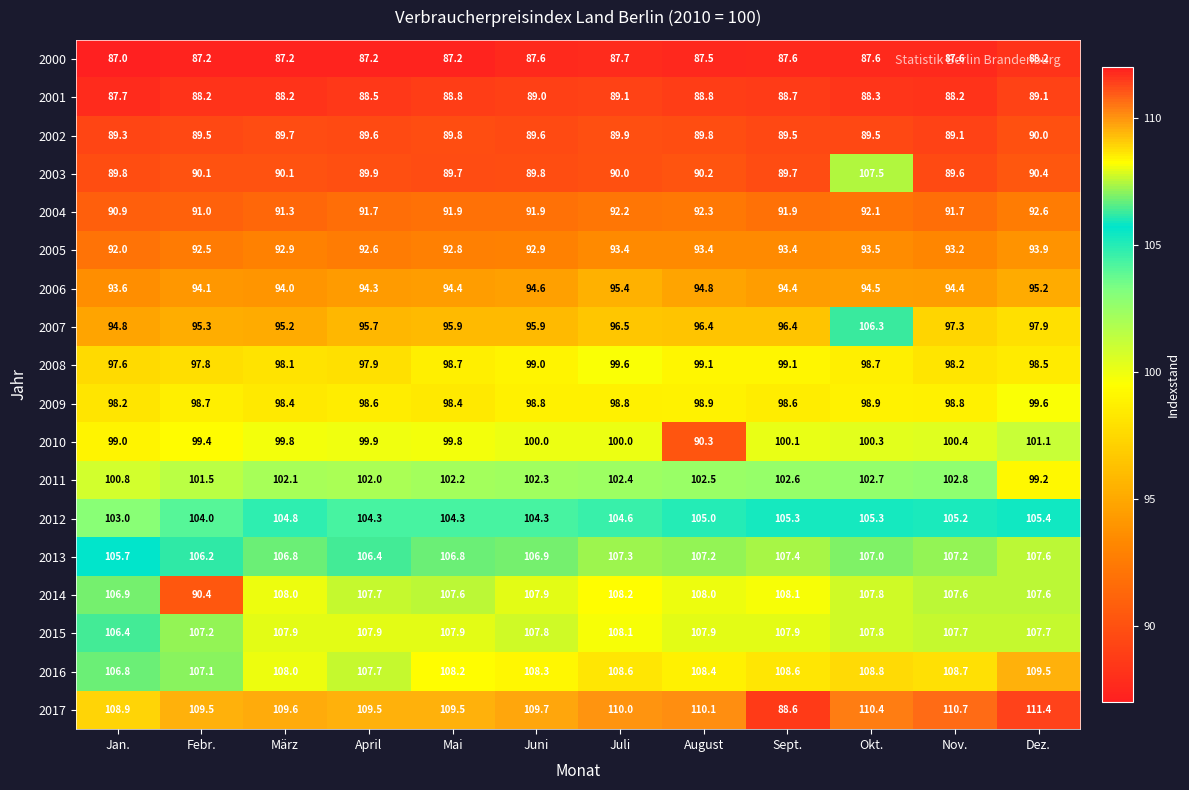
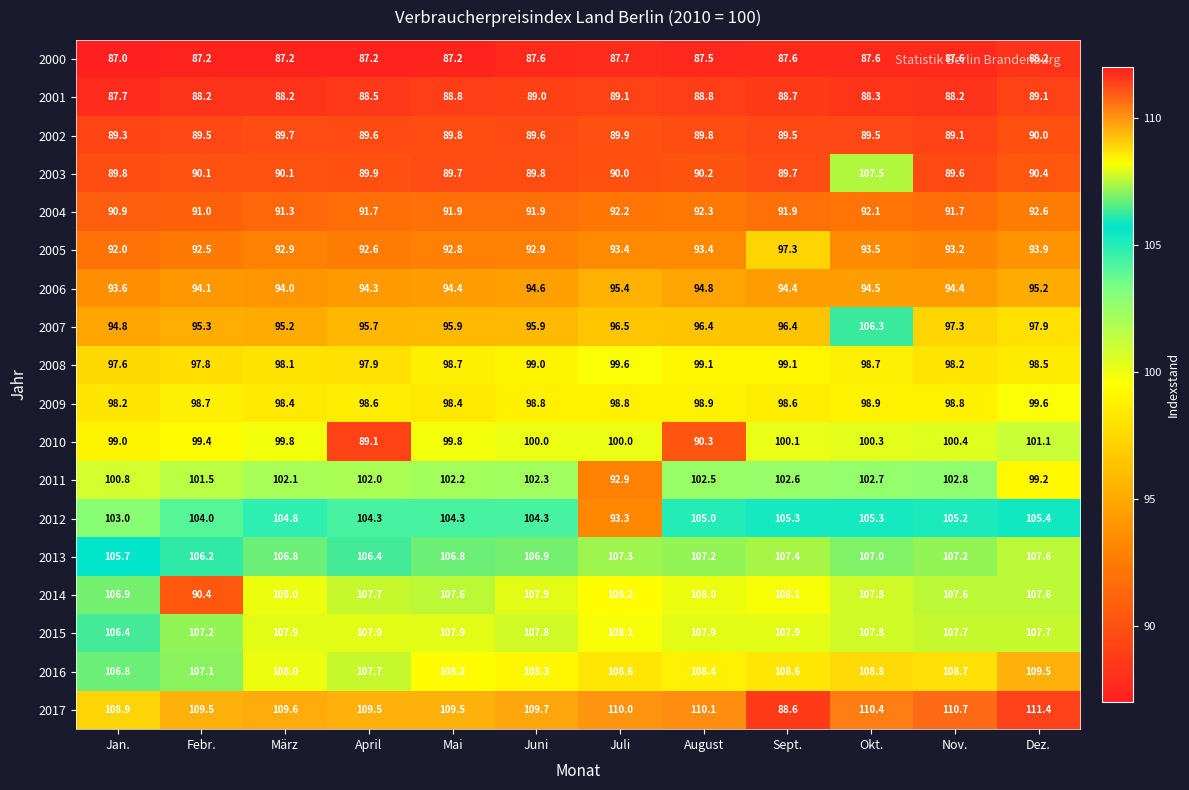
  {
    "2005": {
      "Jan.": 92.0,
      "Febr.": 92.5,
      "März": 92.9,
      "April": 92.6,
      "Mai": 92.8,
      "Juni": 92.9,
      "Juli": 93.4,
      "August": 93.4,
-     "Sept.": 93.4,
+     "Sept.": 97.3,
      "Okt.": 93.5,
      "Nov.": 93.2,
      "Dez.": 93.9
    },
    "2010": {
      "Jan.": 99.0,
      "Febr.": 99.4,
      "März": 99.8,
-     "April": 99.9,
+     "April": 89.1,
      "Mai": 99.8,
      "Juni": 100.0,
      "Juli": 100.0,
      "August": 90.3,
      "Sept.": 100.1,
      "Okt.": 100.3,
      "Nov.": 100.4,
      "Dez.": 101.1
    },
    "2011": {
      "Jan.": 100.8,
      "Febr.": 101.5,
      "März": 102.1,
      "April": 102.0,
      "Mai": 102.2,
      "Juni": 102.3,
-     "Juli": 102.4,
+     "Juli": 92.9,
      "August": 102.5,
      "Sept.": 102.6,
      "Okt.": 102.7,
      "Nov.": 102.8,
      "Dez.": 99.2
    },
    "2012": {
      "Jan.": 103.0,
      "Febr.": 104.0,
      "März": 104.8,
      "April": 104.3,
      "Mai": 104.3,
      "Juni": 104.3,
-     "Juli": 104.6,
+     "Juli": 93.3,
      "August": 105.0,
      "Sept.": 105.3,
      "Okt.": 105.3,
      "Nov.": 105.2,
      "Dez.": 105.4
    }
  }
